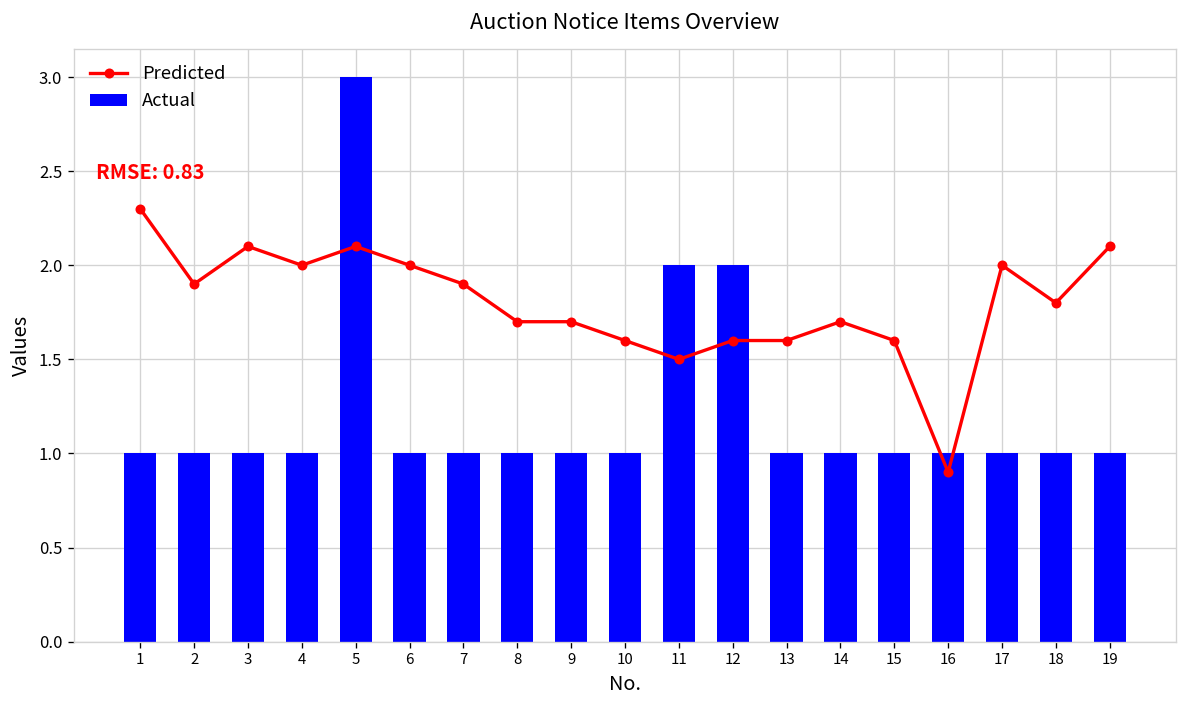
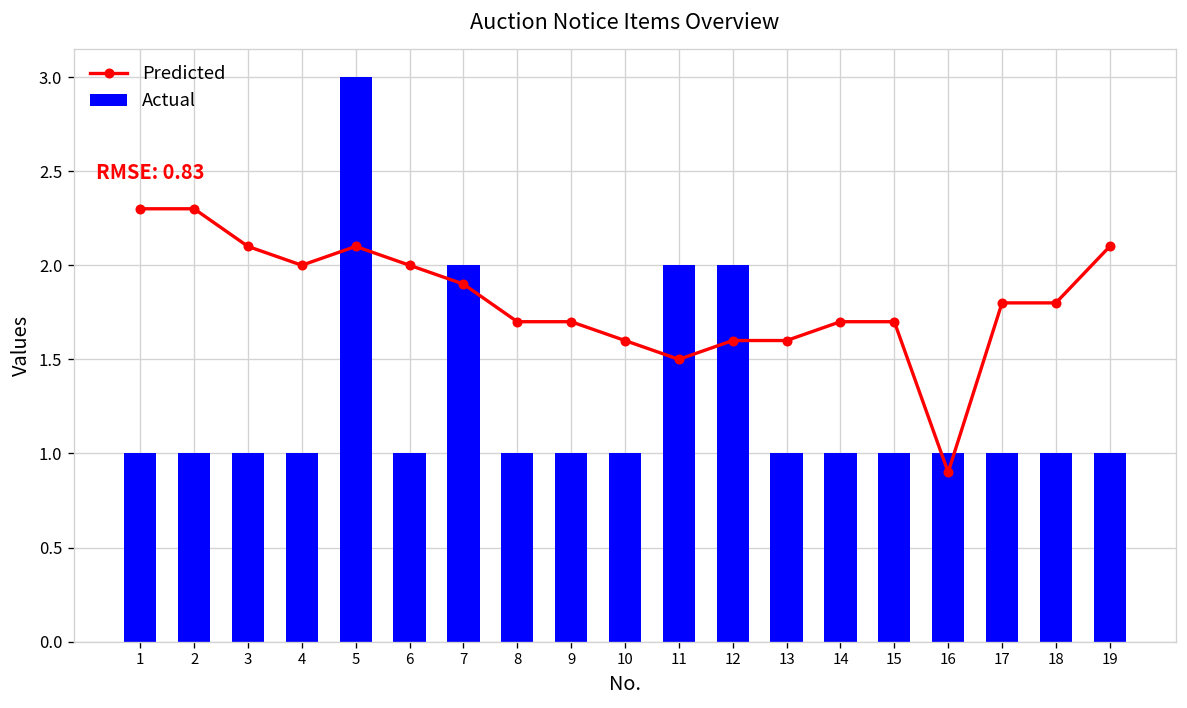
  {
    "Actual": {
      "1": 1,
      "2": 1,
      "3": 1,
      "4": 1,
      "5": 3,
      "6": 1,
-     "7": 1,
+     "7": 2,
      "8": 1,
      "9": 1,
      "10": 1,
      "11": 2,
      "12": 2,
      "13": 1,
      "14": 1,
      "15": 1,
      "16": 1,
      "17": 1,
      "18": 1,
      "19": 1
    },
    "Predicted": {
-     "2": 1.9,
+     "2": 2.3,
      "3": 2.1,
      "4": 2.0,
      "5": 2.1,
      "6": 2.0,
      "7": 1.9,
      "8": 1.7,
      "9": 1.7,
      "10": 1.6,
      "11": 1.5,
      "12": 1.6,
      "13": 1.6,
      "14": 1.7,
-     "15": 1.6,
+     "15": 1.7,
      "16": 0.9,
-     "17": 2.0,
+     "17": 1.8,
      "18": 1.8,
      "19": 2.1
    }
  }
